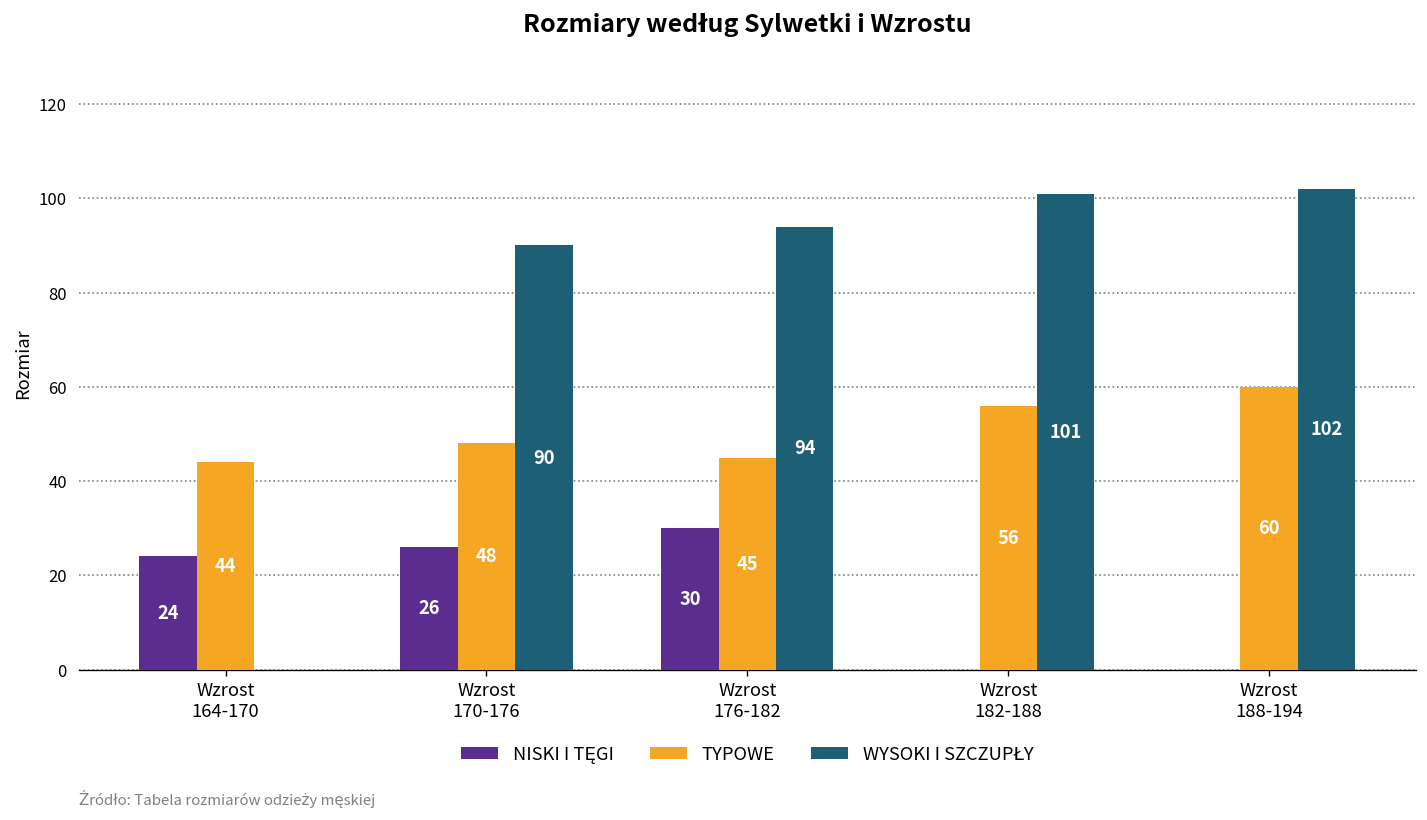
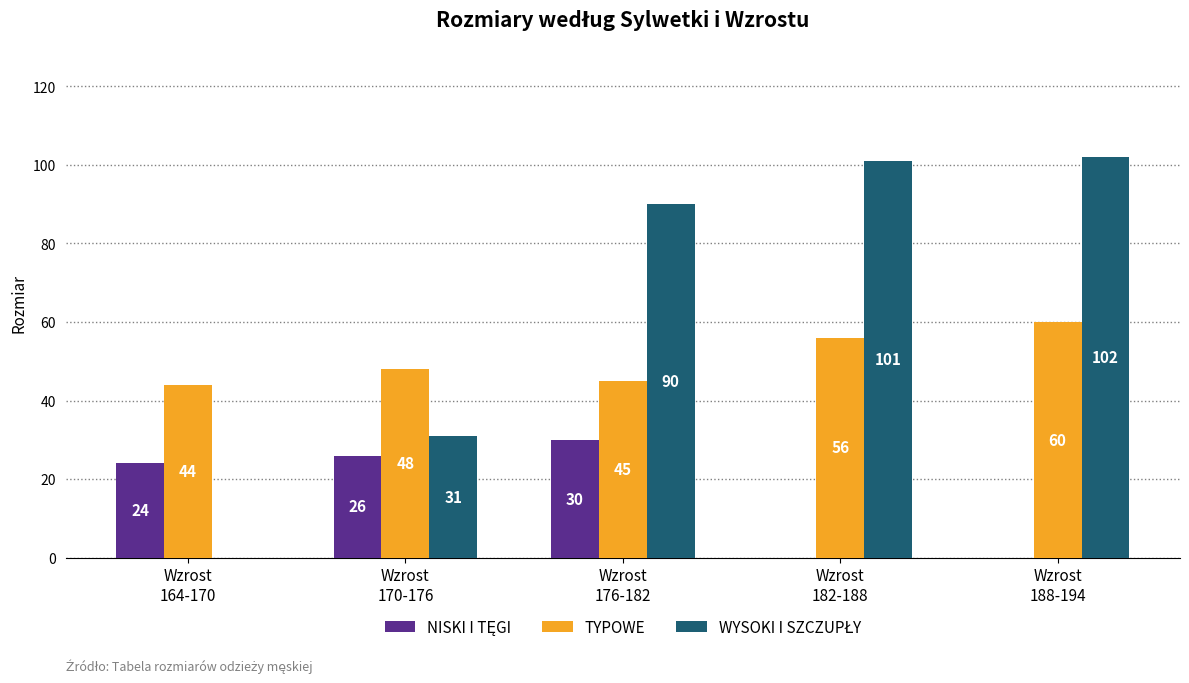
  {
    "NISKI I TĘGI": {
      "Wzrost 164-170": 24,
      "Wzrost 170-176": 26,
      "Wzrost 176-182": 30
    },
    "TYPOWE": {
      "Wzrost 164-170": 44,
      "Wzrost 170-176": 48,
      "Wzrost 176-182": 45,
      "Wzrost 182-188": 56,
      "Wzrost 188-194": 60
    },
    "WYSOKI I SZCZUPŁY": {
-     "Wzrost 170-176": 90,
-     "Wzrost 176-182": 94,
+     "Wzrost 170-176": 31,
+     "Wzrost 176-182": 90,
      "Wzrost 182-188": 101,
      "Wzrost 188-194": 102
    }
  }
